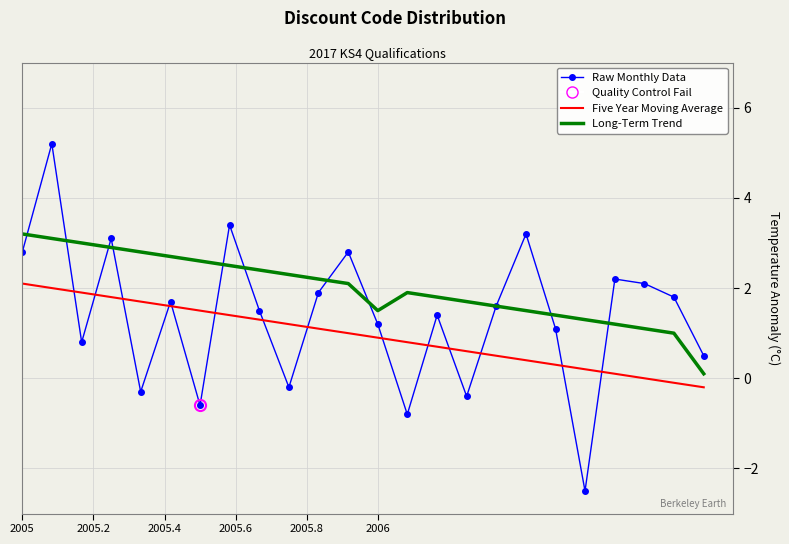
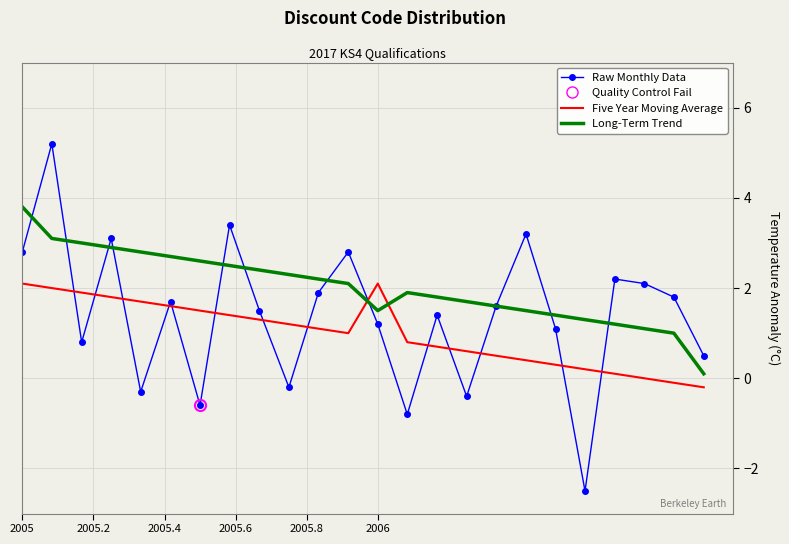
  {
    "Raw Monthly Data": {
      "2005": 2.8,
      "2006": 1.2
    },
    "Five Year Moving Average": {
      "2005": 2.1,
-     "2006": 0.9
+     "2006": 2.1
    },
    "Long-Term Trend": {
-     "2005": 3.2,
+     "2005": 3.8,
      "2006": 1.5
    }
  }
